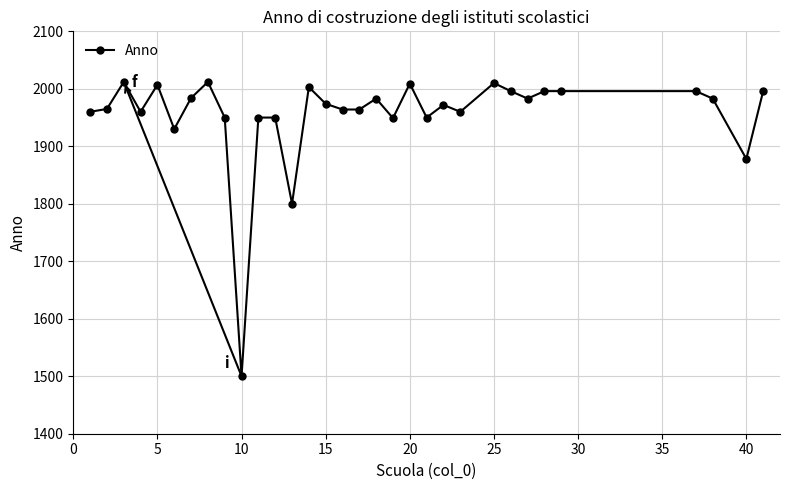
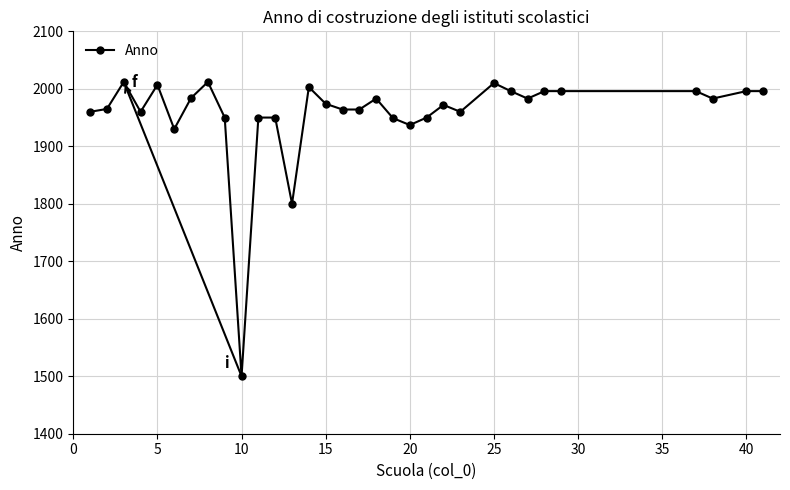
  {
    "5": 2010,
    "10": 1500,
    "15": 1970,
-   "20": 2010,
+   "20": 1940,
    "25": 2010,
-   "40": 1880
+   "40": 2000
  }
